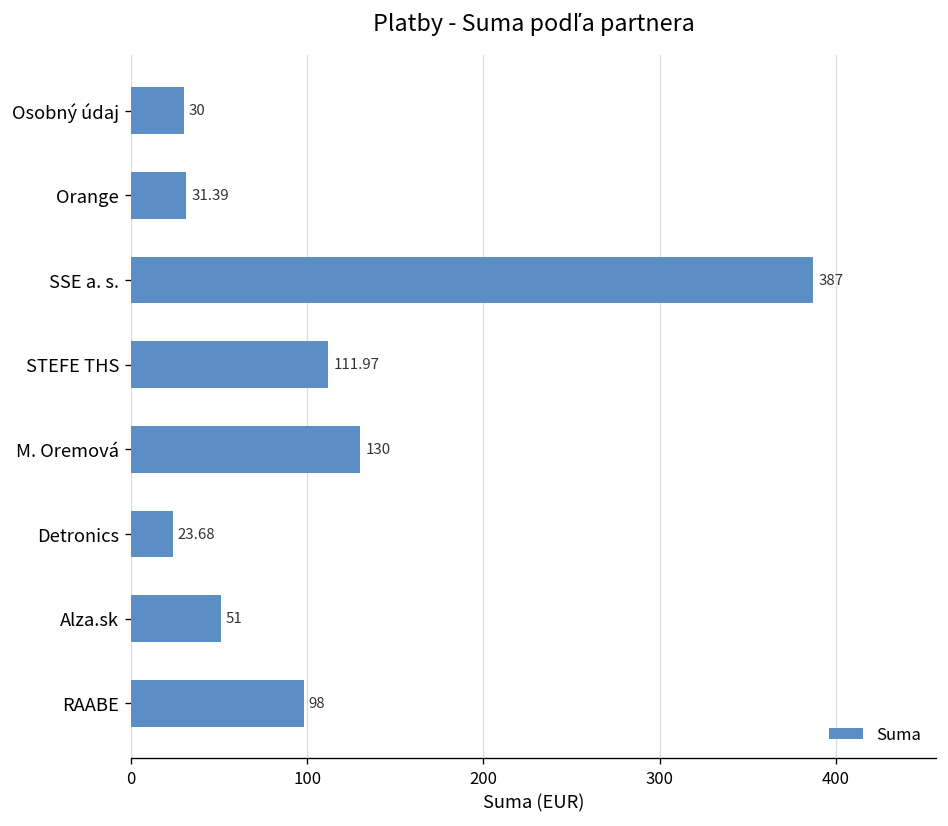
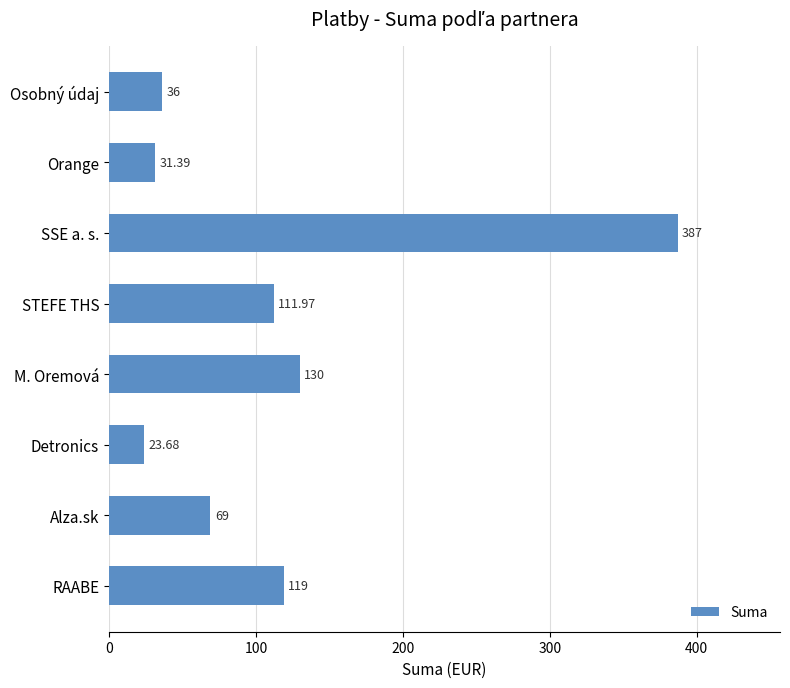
  {
-   "Osobný údaj": 30,
+   "Osobný údaj": 36,
    "Orange": 31.39,
    "SSE a. s.": 387,
    "STEFE THS": 111.97,
    "M. Oremová": 130,
    "Detronics": 23.68,
-   "Alza.sk": 51,
-   "RAABE": 98
+   "Alza.sk": 69,
+   "RAABE": 119
  }
